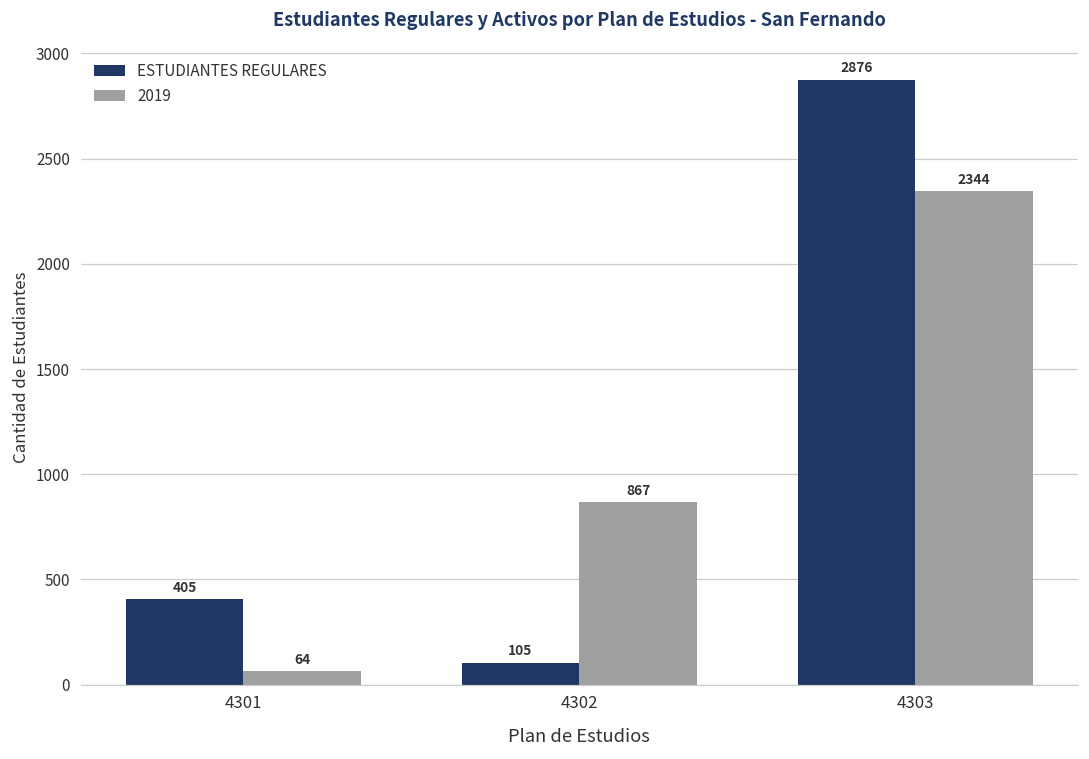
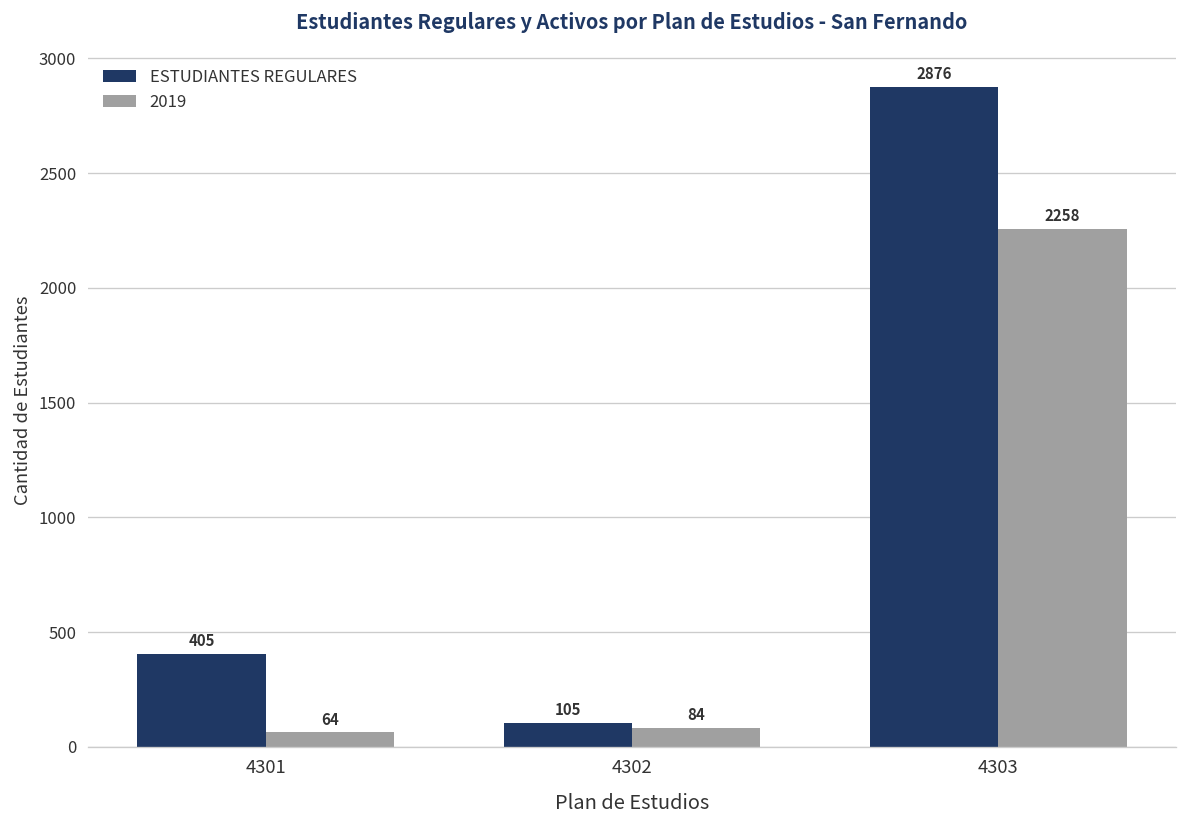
  {
    "ESTUDIANTES REGULARES": {
      "4301": 405,
      "4302": 105,
      "4303": 2876
    },
    "2019": {
      "4301": 64,
-     "4302": 867,
-     "4303": 2344
+     "4302": 84,
+     "4303": 2258
    }
  }
